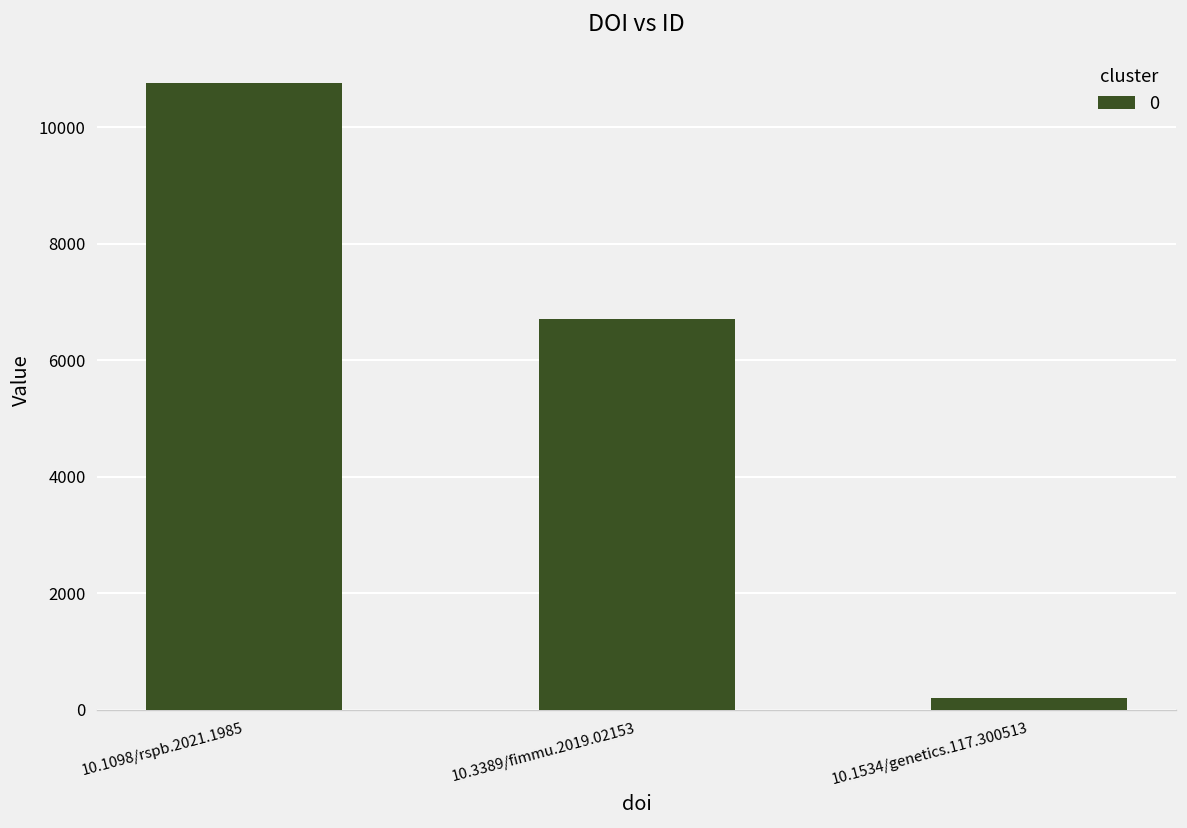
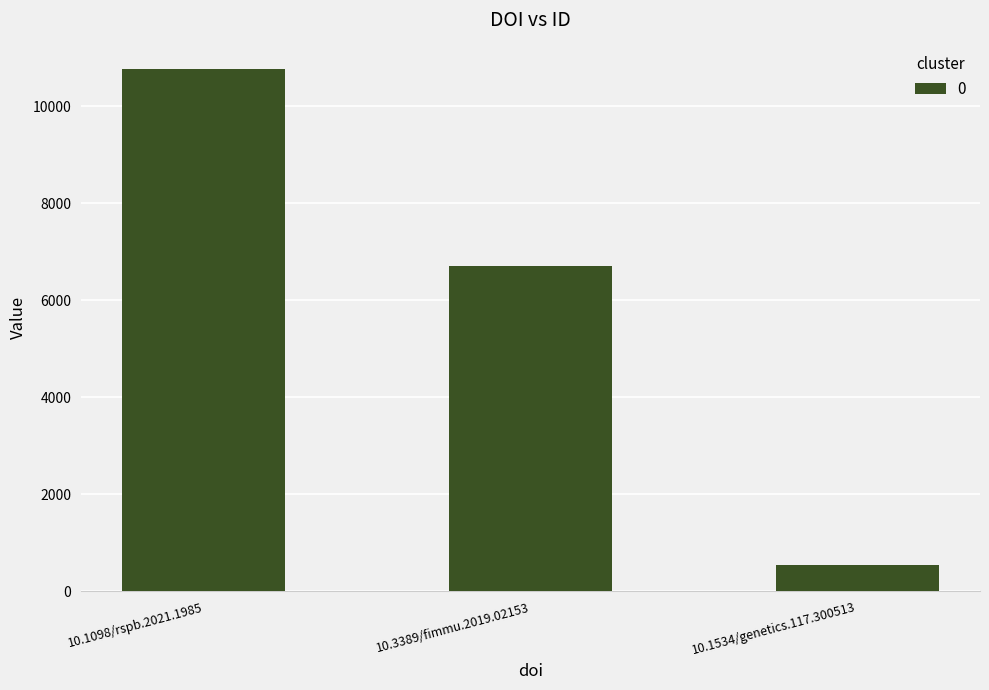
  {
    "10.1098/rspb.2021.1985": 10800,
    "10.3389/fimmu.2019.02153": 6700,
-   "10.1534/genetics.117.300513": 200
+   "10.1534/genetics.117.300513": 500
  }
